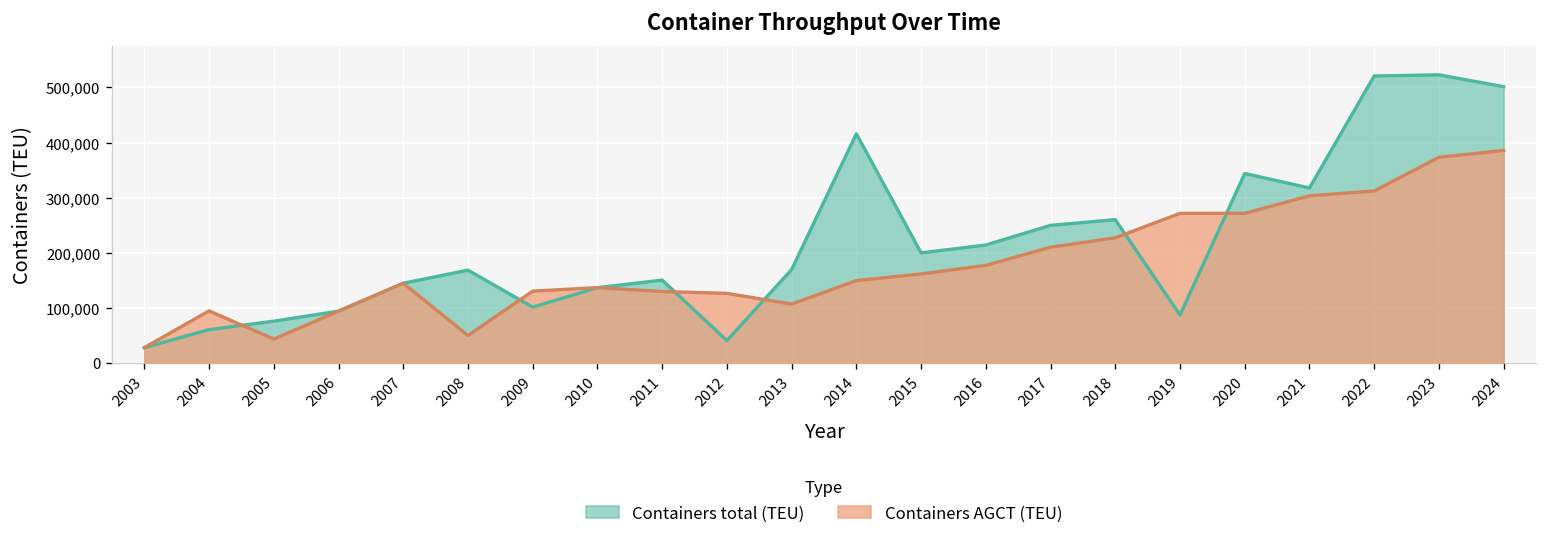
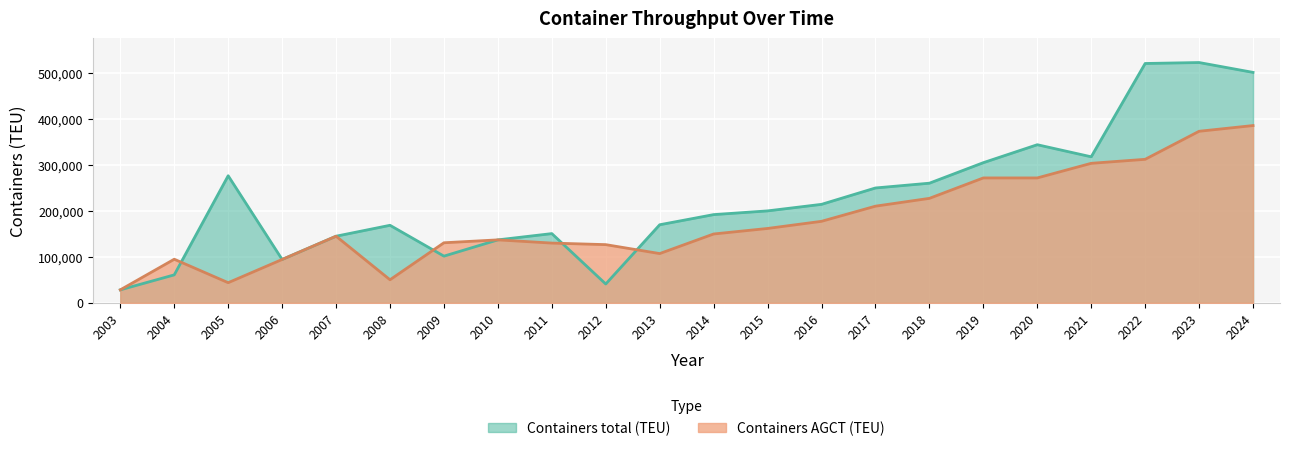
  {
    "Containers total (TEU)": {
      "2004": "60,000",
-     "2005": "80,000",
+     "2005": "280,000",
      "2008": "170,000",
      "2009": "100,000",
      "2011": "150,000",
      "2012": "40,000",
      "2013": "170,000",
-     "2014": "420,000",
+     "2014": "190,000",
      "2015": "200,000",
      "2016": "210,000",
      "2017": "250,000",
      "2018": "260,000",
-     "2019": "90,000",
+     "2019": "310,000",
      "2020": "340,000",
      "2021": "320,000",
      "2022": "520,000",
      "2023": "520,000",
      "2024": "500,000"
    },
    "Containers AGCT (TEU)": {
      "2004": "90,000",
      "2005": "40,000",
      "2008": "50,000",
      "2009": "130,000",
      "2011": "130,000",
      "2012": "130,000",
      "2013": "110,000",
      "2014": "150,000",
      "2015": "160,000",
      "2016": "180,000",
      "2017": "210,000",
      "2018": "230,000",
      "2019": "270,000",
      "2020": "270,000",
      "2021": "300,000",
      "2022": "310,000",
      "2023": "370,000",
      "2024": "390,000"
    }
  }
